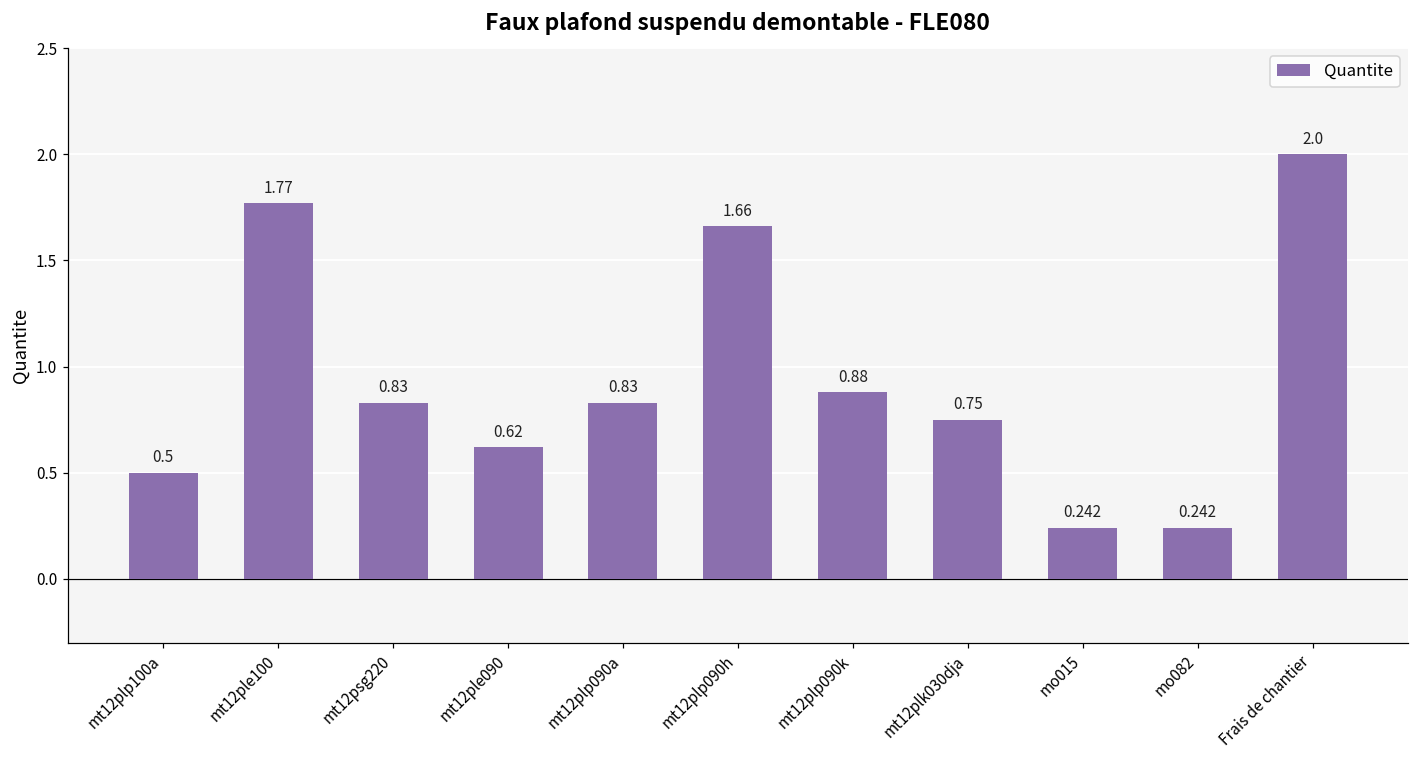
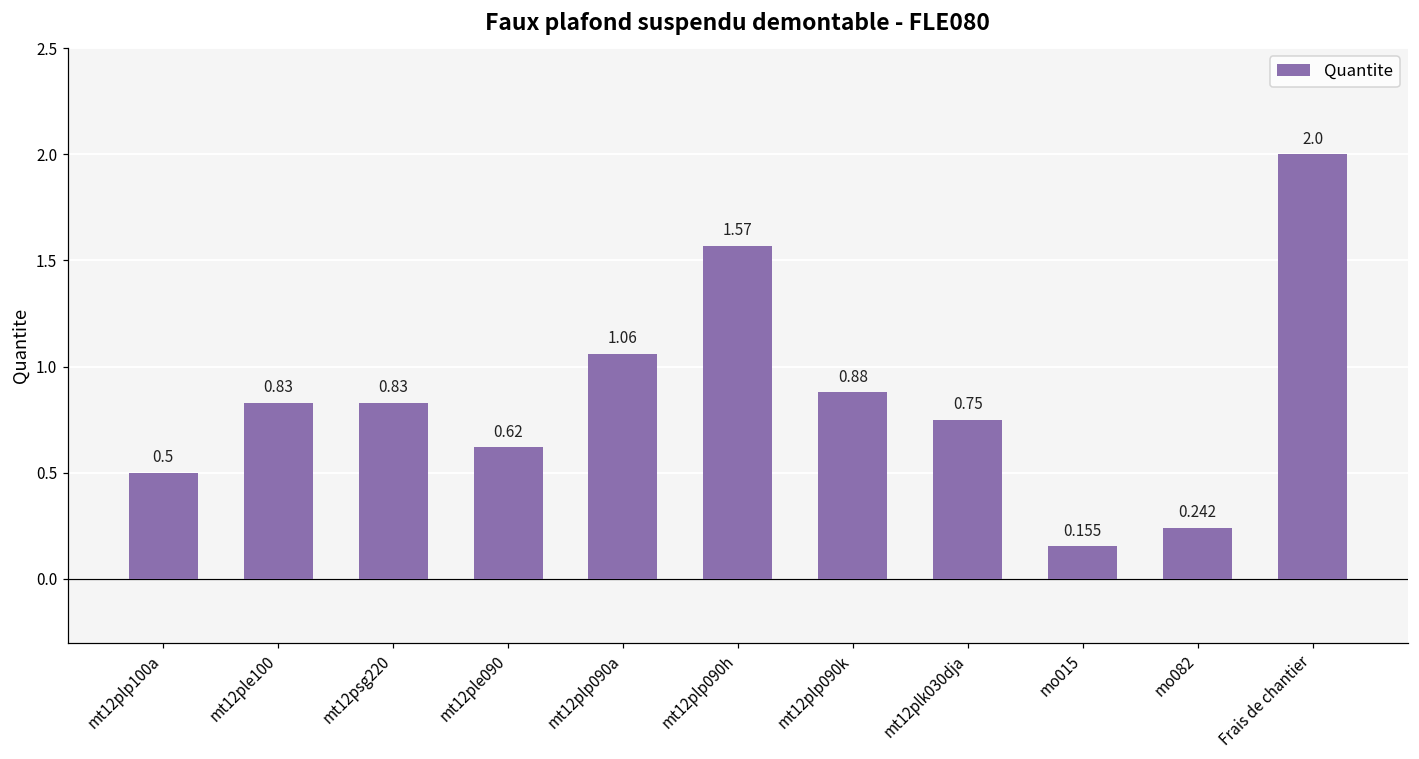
  {
    "mt12plp100a": 0.5,
-   "mt12ple100": 1.77,
+   "mt12ple100": 0.83,
    "mt12psg220": 0.83,
    "mt12ple090": 0.62,
-   "mt12plp090a": 0.83,
-   "mt12plp090h": 1.66,
+   "mt12plp090a": 1.06,
+   "mt12plp090h": 1.57,
    "mt12plp090k": 0.88,
    "mt12plk030dja": 0.75,
-   "mo015": 0.242,
+   "mo015": 0.155,
    "mo082": 0.242,
    "Frais de chantier": 2.0
  }
